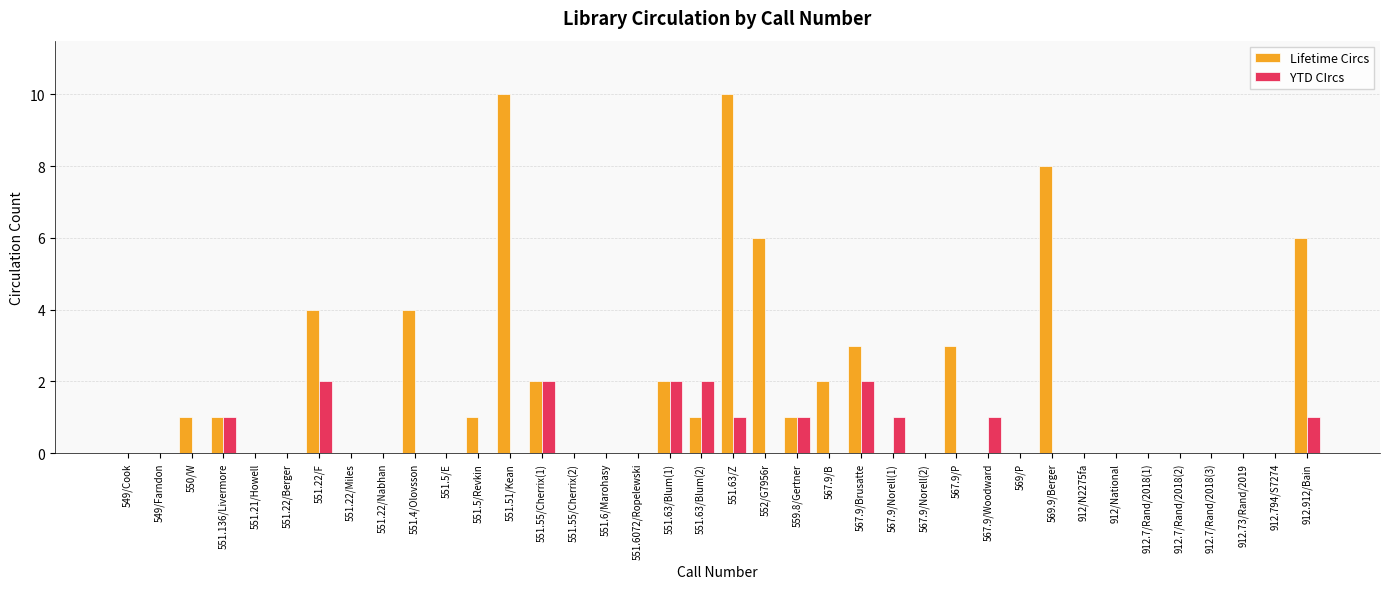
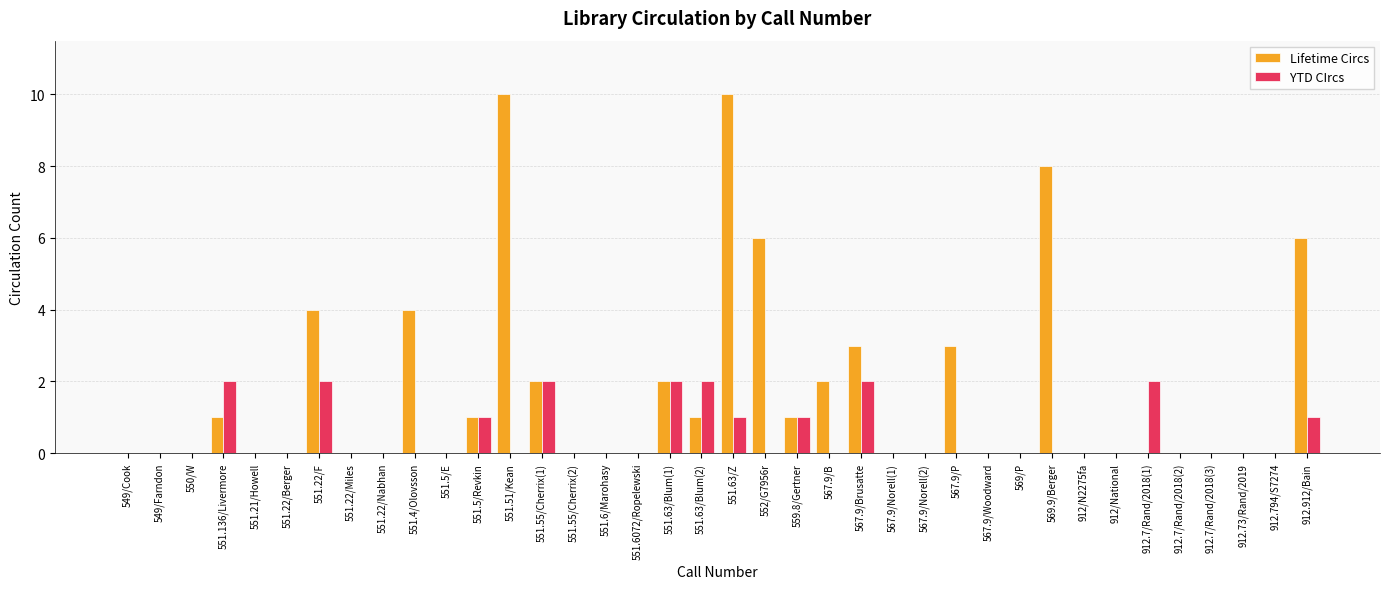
  {
    "Lifetime Circs": {
      "549/Cook": 0,
      "549/Farndon": 0,
-     "550/W": 1,
+     "550/W": 0,
      "551.136/Livermore": 1,
      "551.21/Howell": 0,
      "551.22/Berger": 0,
      "551.22/F": 4,
      "551.22/Miles": 0,
      "551.22/Nabhan": 0,
      "551.4/Olovsson": 4,
      "551.5/E": 0,
      "551.5/Revkin": 1,
      "551.51/Kean": 10,
      "551.55/Cherrix(1)": 2,
      "551.55/Cherrix(2)": 0,
      "551.6/Marohasy": 0,
      "551.6072/Ropelewski": 0,
      "551.63/Blum(1)": 2,
      "551.63/Blum(2)": 1,
      "551.63/Z": 10,
      "552/G7956r": 6,
      "559.8/Gertner": 1,
      "567.9/B": 2,
      "567.9/Brusatte": 3,
      "567.9/Norell(1)": 0,
      "567.9/Norell(2)": 0,
      "567.9/P": 3,
      "567.9/Woodward": 0,
      "569/P": 0,
      "569.9/Berger": 8,
      "912/N2275fa": 0,
      "912/National": 0,
      "912.7/Rand/2018(1)": 0,
      "912.7/Rand/2018(2)": 0,
      "912.7/Rand/2018(3)": 0,
      "912.73/Rand/2019": 0,
      "912.794/S7274": 0,
      "912.912/Bain": 6
    },
    "YTD CIrcs": {
      "549/Cook": 0,
      "549/Farndon": 0,
      "550/W": 0,
-     "551.136/Livermore": 1,
+     "551.136/Livermore": 2,
      "551.21/Howell": 0,
      "551.22/Berger": 0,
      "551.22/F": 2,
      "551.22/Miles": 0,
      "551.22/Nabhan": 0,
      "551.4/Olovsson": 0,
      "551.5/E": 0,
-     "551.5/Revkin": 0,
+     "551.5/Revkin": 1,
      "551.51/Kean": 0,
      "551.55/Cherrix(1)": 2,
      "551.55/Cherrix(2)": 0,
      "551.6/Marohasy": 0,
      "551.6072/Ropelewski": 0,
      "551.63/Blum(1)": 2,
      "551.63/Blum(2)": 2,
      "551.63/Z": 1,
      "552/G7956r": 0,
      "559.8/Gertner": 1,
      "567.9/B": 0,
      "567.9/Brusatte": 2,
-     "567.9/Norell(1)": 1,
+     "567.9/Norell(1)": 0,
      "567.9/Norell(2)": 0,
      "567.9/P": 0,
-     "567.9/Woodward": 1,
+     "567.9/Woodward": 0,
      "569/P": 0,
      "569.9/Berger": 0,
      "912/N2275fa": 0,
      "912/National": 0,
-     "912.7/Rand/2018(1)": 0,
+     "912.7/Rand/2018(1)": 2,
      "912.7/Rand/2018(2)": 0,
      "912.7/Rand/2018(3)": 0,
      "912.73/Rand/2019": 0,
      "912.794/S7274": 0,
      "912.912/Bain": 1
    }
  }
